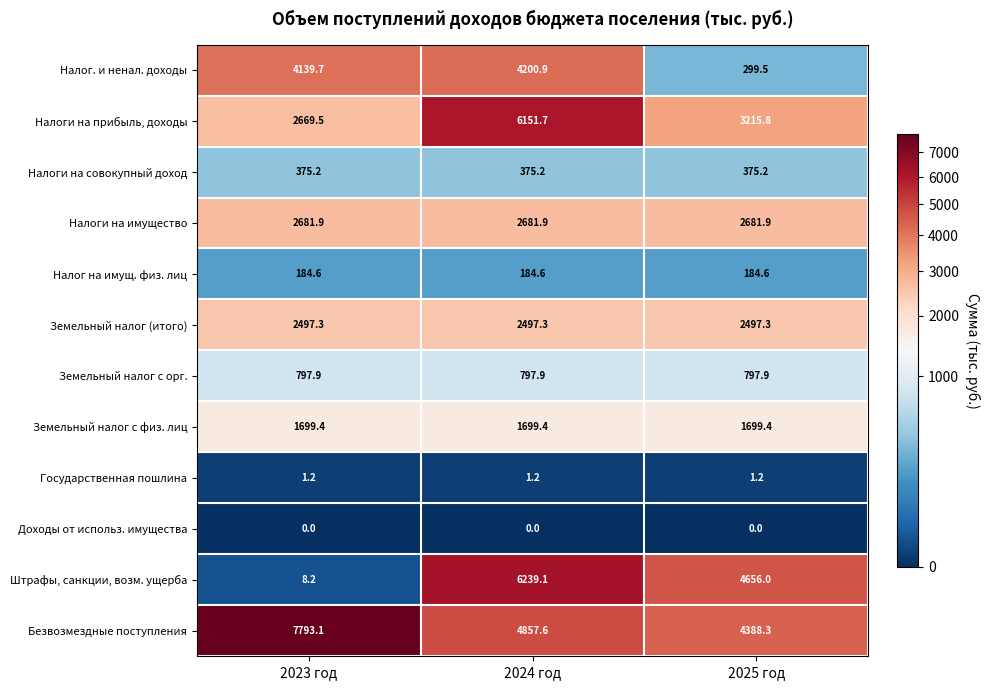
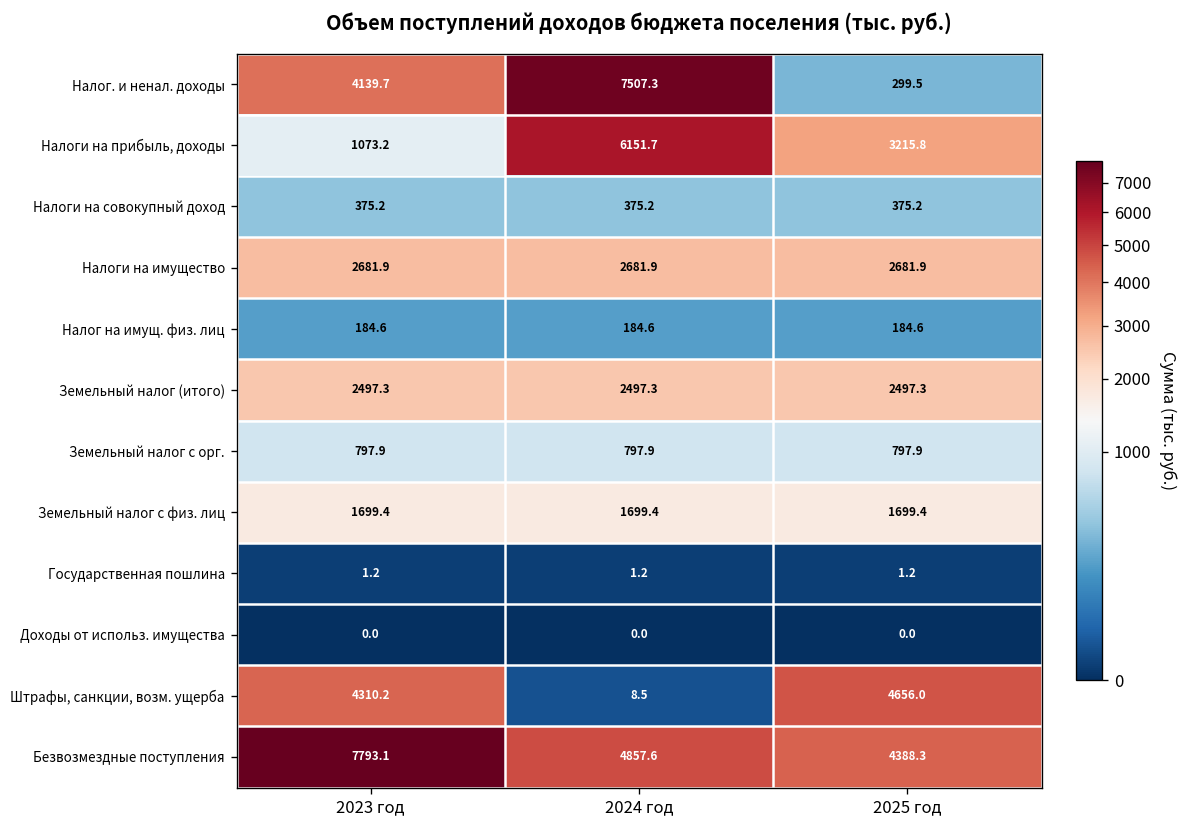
  {
    "Налог. и ненал. доходы": {
      "2023 год": 4139.7,
-     "2024 год": 4200.9,
+     "2024 год": 7507.3,
      "2025 год": 299.5
    },
    "Налоги на прибыль, доходы": {
-     "2023 год": 2669.5,
+     "2023 год": 1073.2,
      "2024 год": 6151.7,
      "2025 год": 3215.8
    },
    "Налоги на совокупный доход": {
      "2023 год": 375.2,
      "2024 год": 375.2,
      "2025 год": 375.2
    },
    "Налоги на имущество": {
      "2023 год": 2681.9,
      "2024 год": 2681.9,
      "2025 год": 2681.9
    },
    "Налог на имущ. физ. лиц": {
      "2023 год": 184.6,
      "2024 год": 184.6,
      "2025 год": 184.6
    },
    "Земельный налог (итого)": {
      "2023 год": 2497.3,
      "2024 год": 2497.3,
      "2025 год": 2497.3
    },
    "Земельный налог с орг.": {
      "2023 год": 797.9,
      "2024 год": 797.9,
      "2025 год": 797.9
    },
    "Земельный налог с физ. лиц": {
      "2023 год": 1699.4,
      "2024 год": 1699.4,
      "2025 год": 1699.4
    },
    "Государственная пошлина": {
      "2023 год": 1.2,
      "2024 год": 1.2,
      "2025 год": 1.2
    },
    "Доходы от использ. имущества": {
      "2023 год": 0.0,
      "2024 год": 0.0,
      "2025 год": 0.0
    },
    "Штрафы, санкции, возм. ущерба": {
-     "2023 год": 8.2,
-     "2024 год": 6239.1,
+     "2023 год": 4310.2,
+     "2024 год": 8.5,
      "2025 год": 4656.0
    },
    "Безвозмездные поступления": {
      "2023 год": 7793.1,
      "2024 год": 4857.6,
      "2025 год": 4388.3
    }
  }
